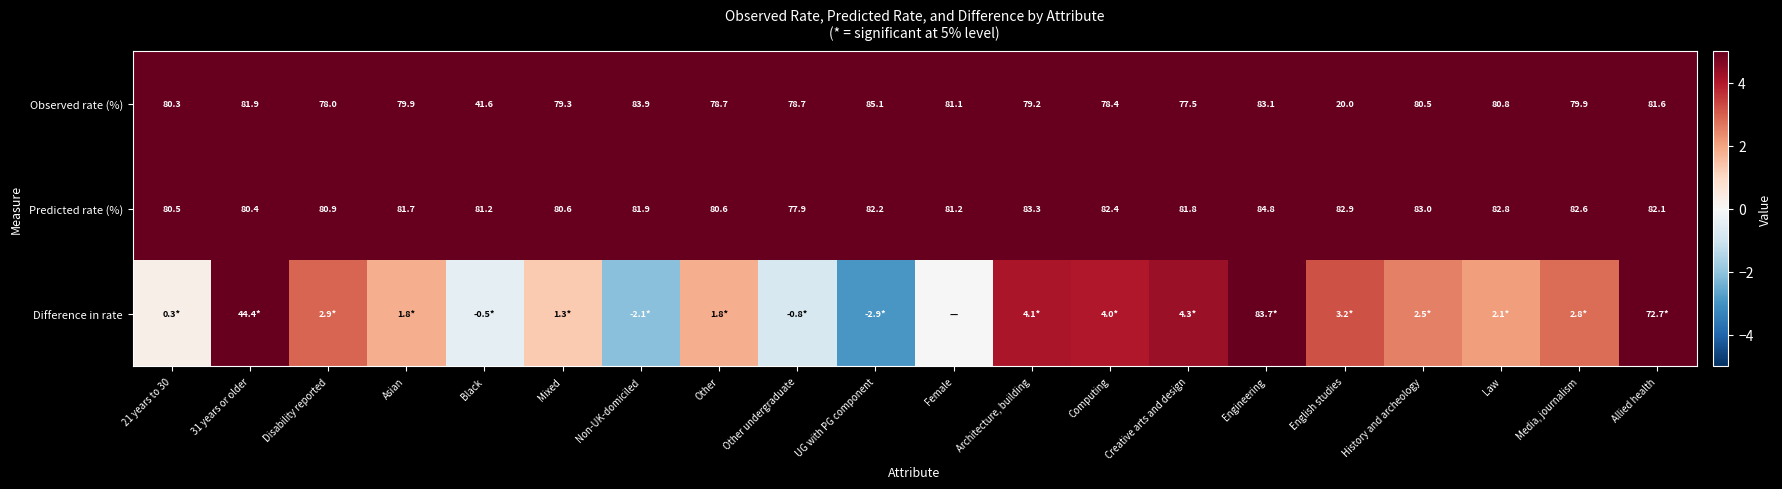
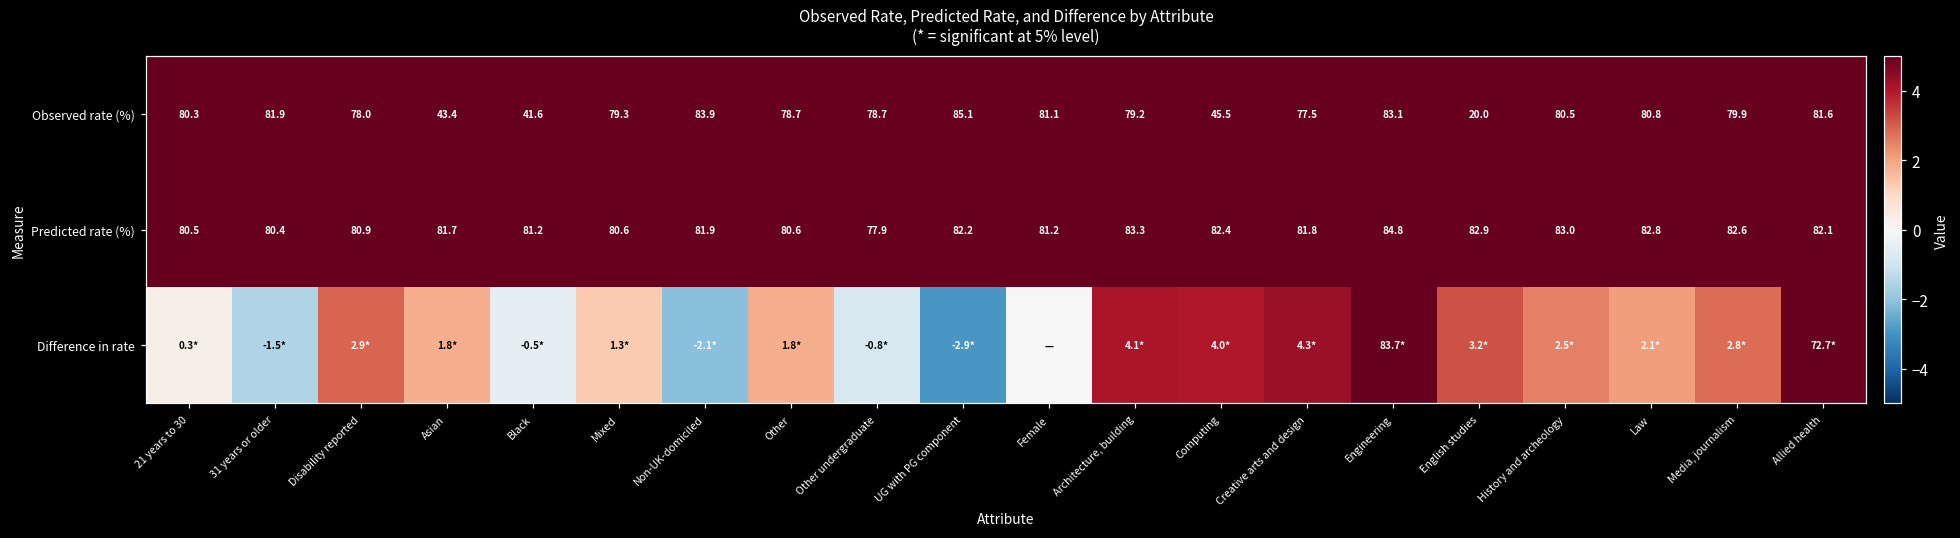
  {
    "Observed rate (%)": {
      "21 years to 30": "80.3",
      "31 years or older": "81.9",
      "Disability reported": "78.0",
-     "Asian": "79.9",
+     "Asian": "43.4",
      "Black": "41.6",
      "Mixed": "79.3",
      "Non-UK-domiciled": "83.9",
      "Other": "78.7",
      "Other undergraduate": "78.7",
      "UG with PG component": "85.1",
      "Female": "81.1",
      "Architecture, building": "79.2",
-     "Computing": "78.4",
+     "Computing": "45.5",
      "Creative arts and design": "77.5",
      "Engineering": "83.1",
      "English studies": "20.0",
      "History and archeology": "80.5",
      "Law": "80.8",
      "Media, journalism": "79.9",
      "Allied health": "81.6"
    },
    "Predicted rate (%)": {
      "21 years to 30": "80.5",
      "31 years or older": "80.4",
      "Disability reported": "80.9",
      "Asian": "81.7",
      "Black": "81.2",
      "Mixed": "80.6",
      "Non-UK-domiciled": "81.9",
      "Other": "80.6",
      "Other undergraduate": "77.9",
      "UG with PG component": "82.2",
      "Female": "81.2",
      "Architecture, building": "83.3",
      "Computing": "82.4",
      "Creative arts and design": "81.8",
      "Engineering": "84.8",
      "English studies": "82.9",
      "History and archeology": "83.0",
      "Law": "82.8",
      "Media, journalism": "82.6",
      "Allied health": "82.1"
    },
    "Difference in rate": {
      "21 years to 30": "0.3*",
-     "31 years or older": "44.4*",
+     "31 years or older": "-1.5*",
      "Disability reported": "2.9*",
      "Asian": "1.8*",
      "Black": "-0.5*",
      "Mixed": "1.3*",
      "Non-UK-domiciled": "-2.1*",
      "Other": "1.8*",
      "Other undergraduate": "-0.8*",
      "UG with PG component": "-2.9*",
      "Architecture, building": "4.1*",
      "Computing": "4.0*",
      "Creative arts and design": "4.3*",
      "Engineering": "83.7*",
      "English studies": "3.2*",
      "History and archeology": "2.5*",
      "Law": "2.1*",
      "Media, journalism": "2.8*",
      "Allied health": "72.7*"
    }
  }
